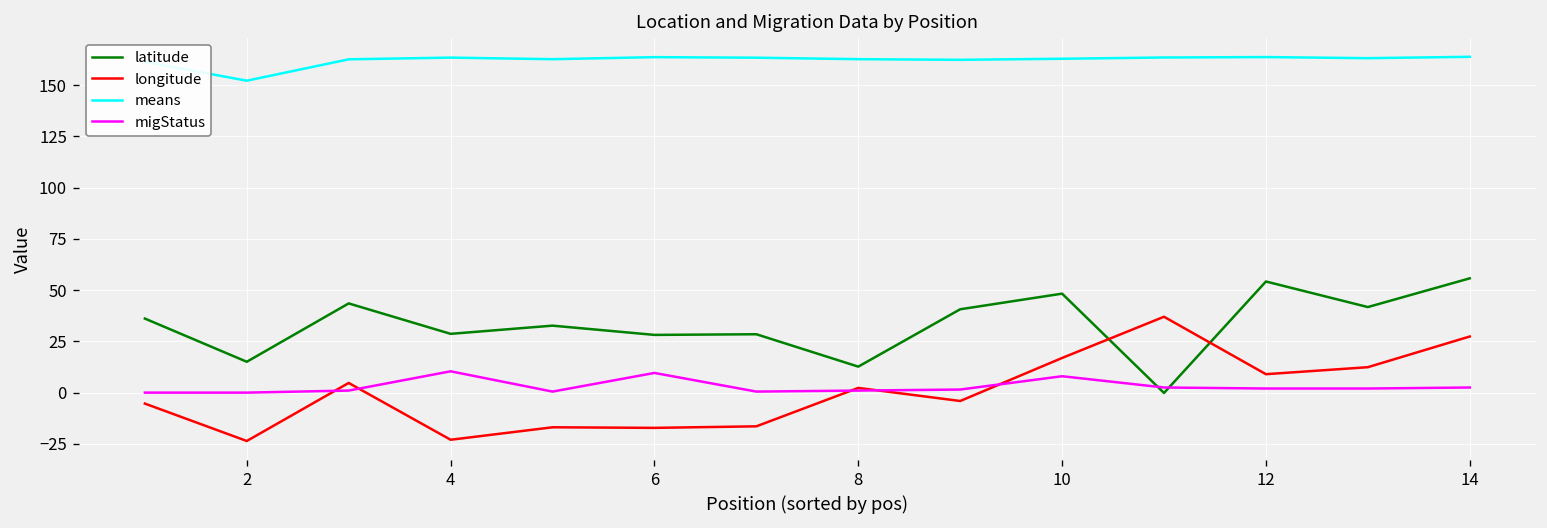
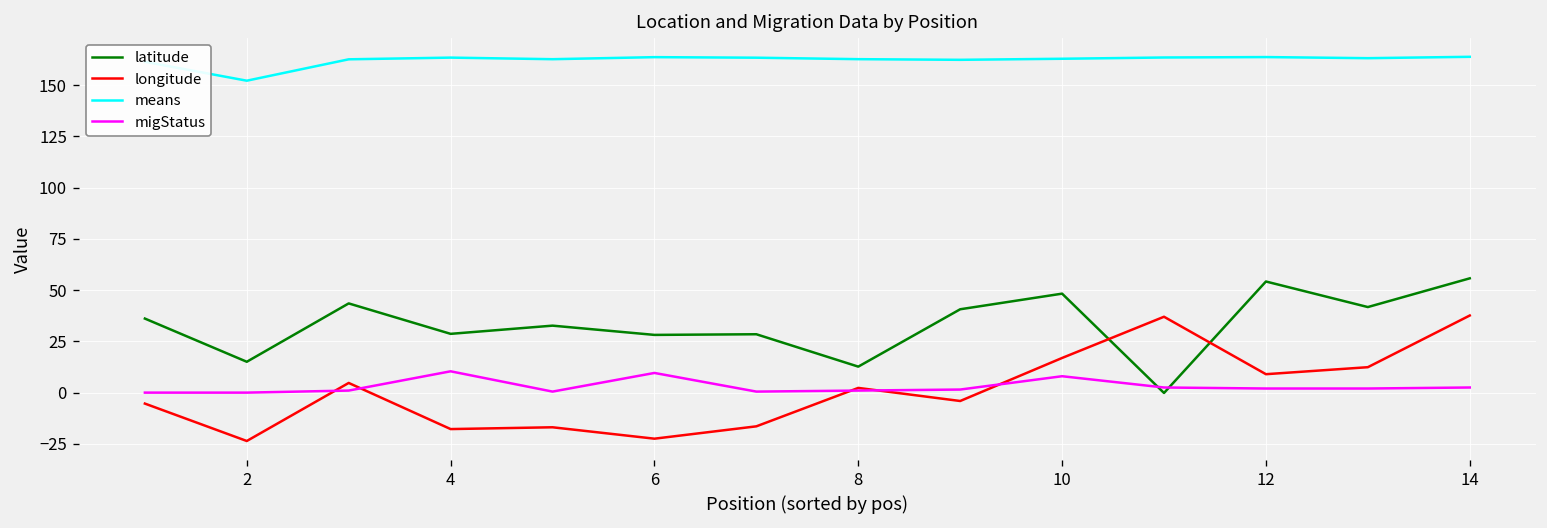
  {
    "latitude": {
      "2": 15,
      "4": 29,
      "6": 28,
      "8": 13,
      "10": 48,
      "12": 54,
      "14": 56
    },
    "longitude": {
      "2": -24,
-     "4": -23,
-     "6": -17,
+     "4": -18,
+     "6": -22,
      "10": 17,
      "12": 9,
-     "14": 27
+     "14": 38
    },
    "means": {
      "2": 152,
      "4": 163,
      "6": 164,
      "8": 163,
      "10": 163,
      "12": 164,
      "14": 164
    },
    "migStatus": {
      "2": 0,
      "4": 10,
      "6": 10,
      "10": 8,
      "12": 2,
      "14": 3
    }
  }
